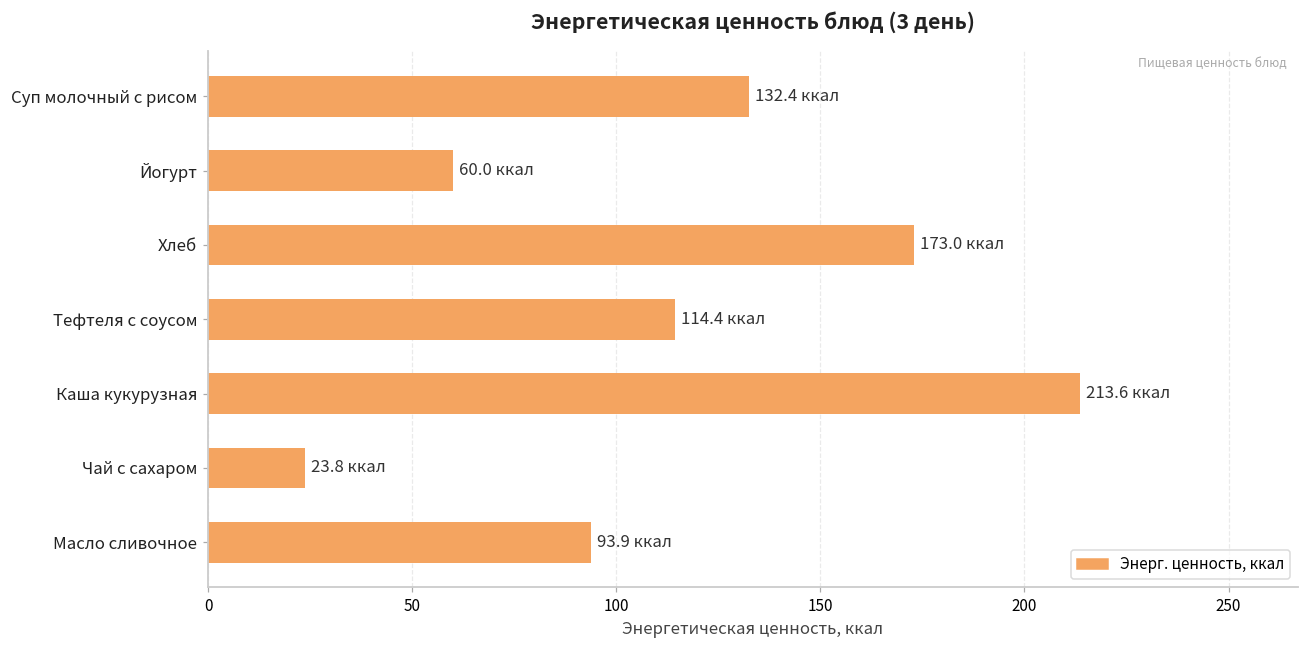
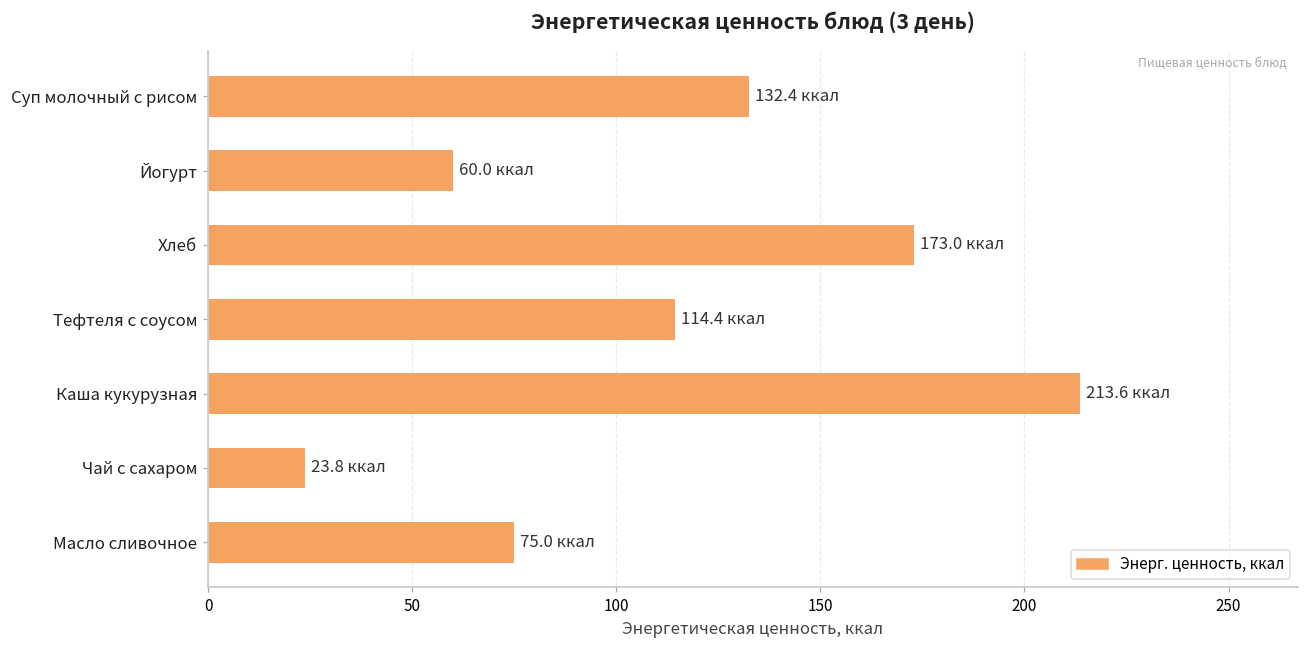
  {
    "Суп молочный с рисом": 132.4,
    "Йогурт": 60.0,
    "Хлеб": 173.0,
    "Тефтеля с соусом": 114.4,
    "Каша кукурузная": 213.6,
    "Чай с сахаром": 23.8,
-   "Масло сливочное": 93.9
+   "Масло сливочное": 75.0
  }
